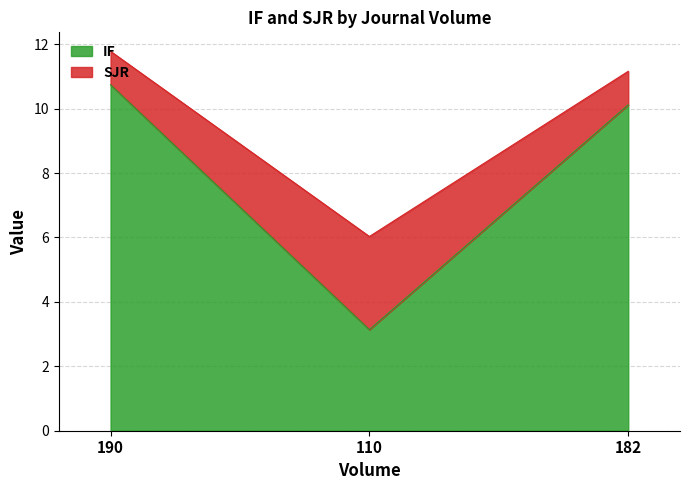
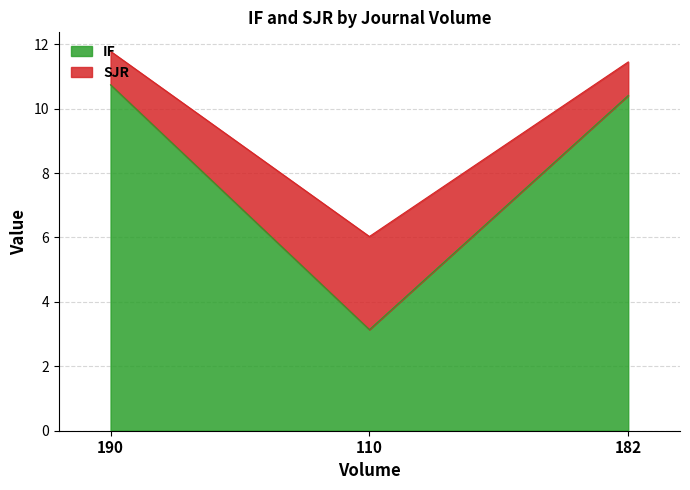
  {
    "IF": {
      "190": 10.7,
      "110": 3.1,
-     "182": 10.1
+     "182": 10.4
    },
    "SJR": {
      "190": 1.0,
      "110": 2.9,
      "182": 1.0
    }
  }
